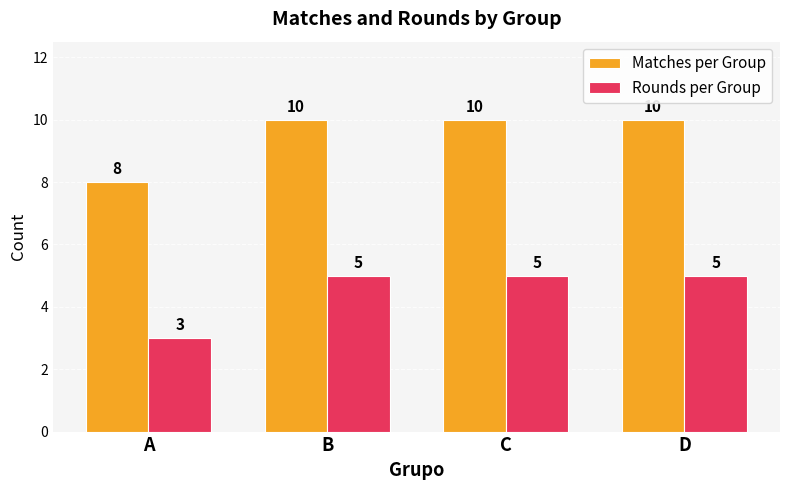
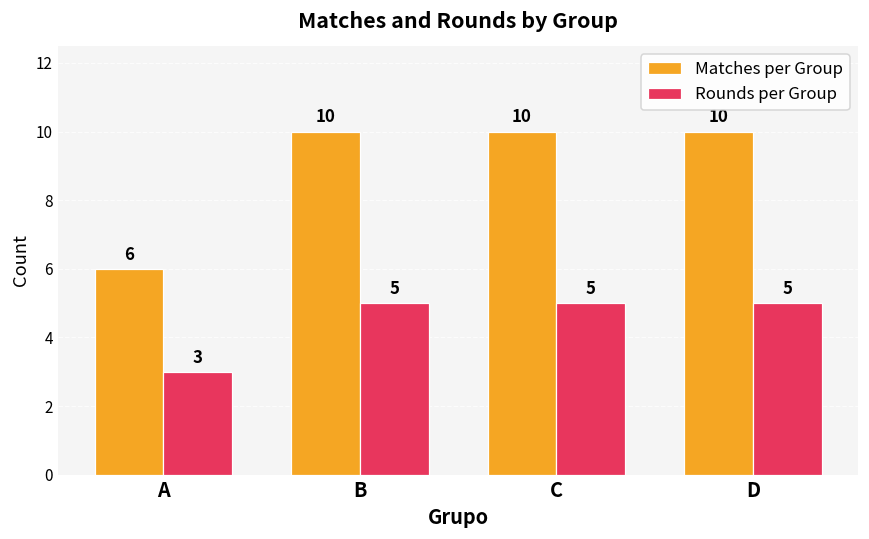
  {
    "Matches per Group": {
-     "A": 8,
+     "A": 6,
      "B": 10,
      "C": 10
    },
    "Rounds per Group": {
      "A": 3,
      "B": 5,
      "C": 5,
      "D": 5
    }
  }
